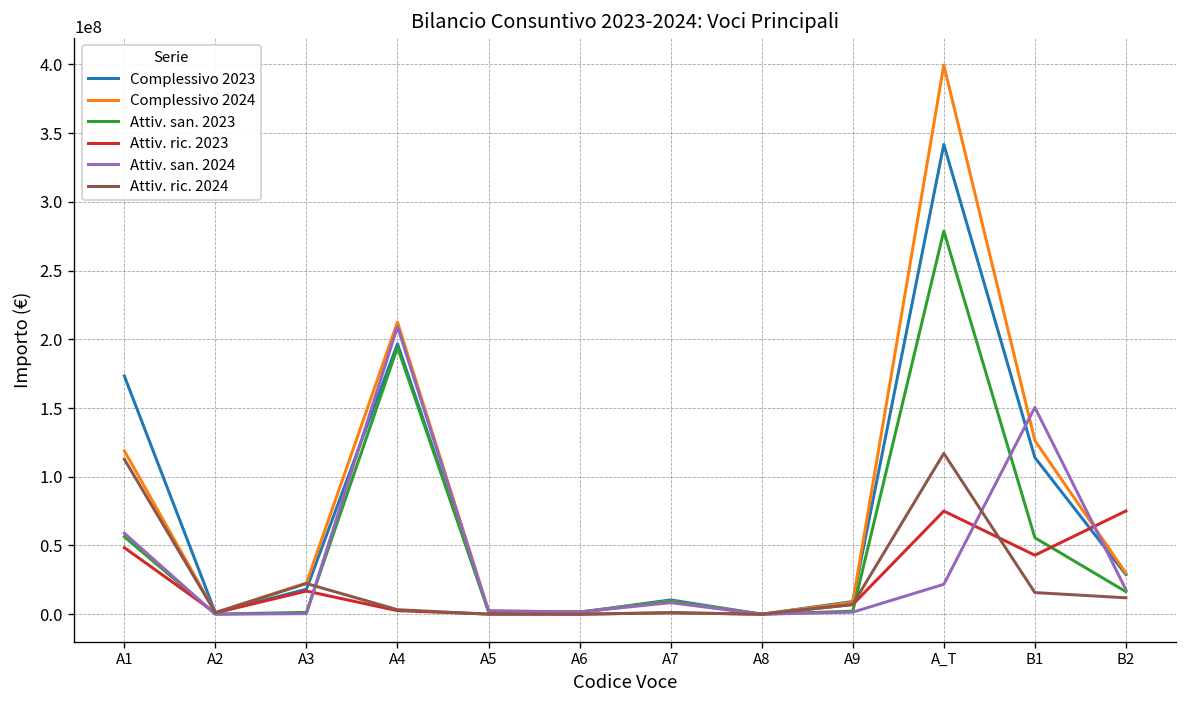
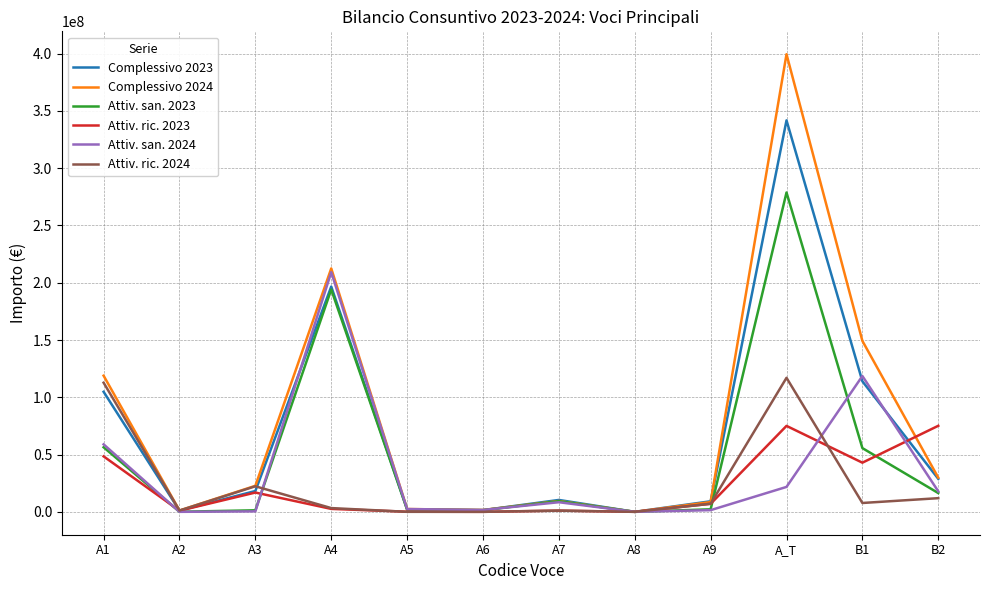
  {
    "Complessivo 2023": {
-     "A1": 173000000,
+     "A1": 105000000,
      "A4": 197000000,
      "A_T": 342000000,
      "B1": 114000000
    },
    "Complessivo 2024": {
      "A1": 119000000,
      "A4": 212000000,
      "A_T": 400000000,
-     "B1": 126000000
+     "B1": 149000000
    },
    "Attiv. san. 2023": {
      "A1": 56000000,
      "A4": 194000000,
      "A_T": 279000000,
      "B1": 56000000
    },
    "Attiv. ric. 2023": {
      "A1": 48000000,
      "A_T": 75000000,
      "B1": 43000000,
      "B2": 75000000
    },
    "Attiv. san. 2024": {
      "A1": 59000000,
      "A4": 209000000,
      "A_T": 22000000,
-     "B1": 150000000
+     "B1": 119000000
    },
    "Attiv. ric. 2024": {
      "A1": 113000000,
      "A_T": 117000000,
-     "B1": 16000000,
+     "B1": 8000000,
      "B2": 12000000
    }
  }
